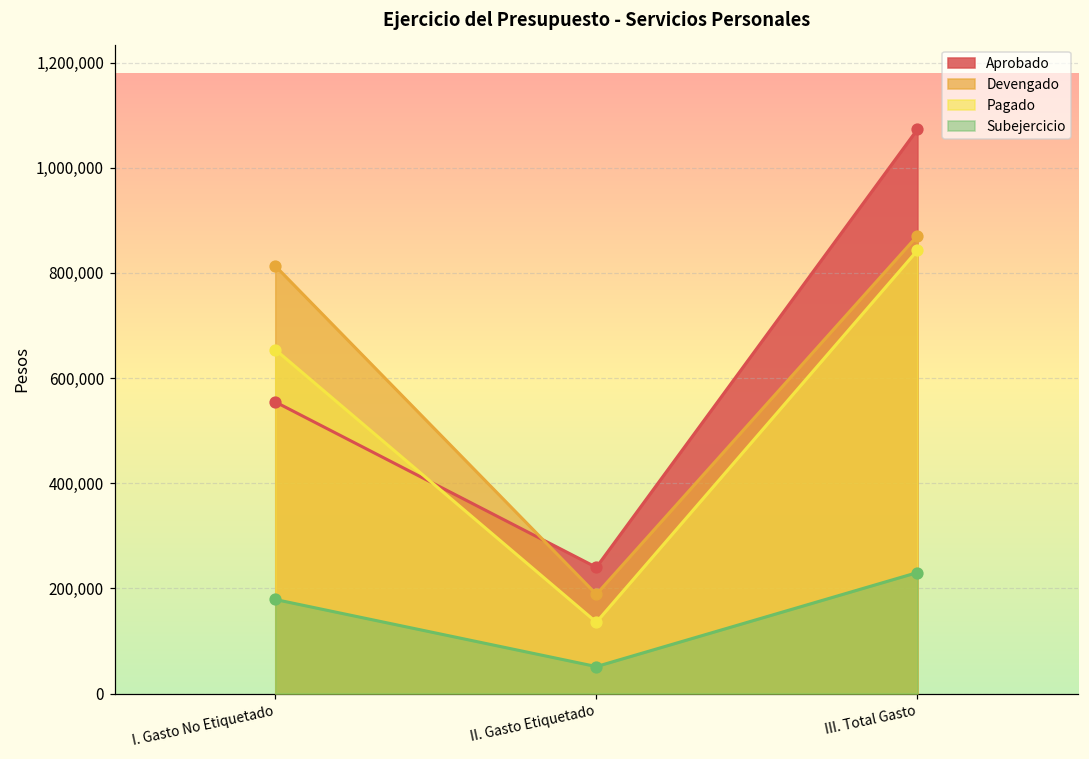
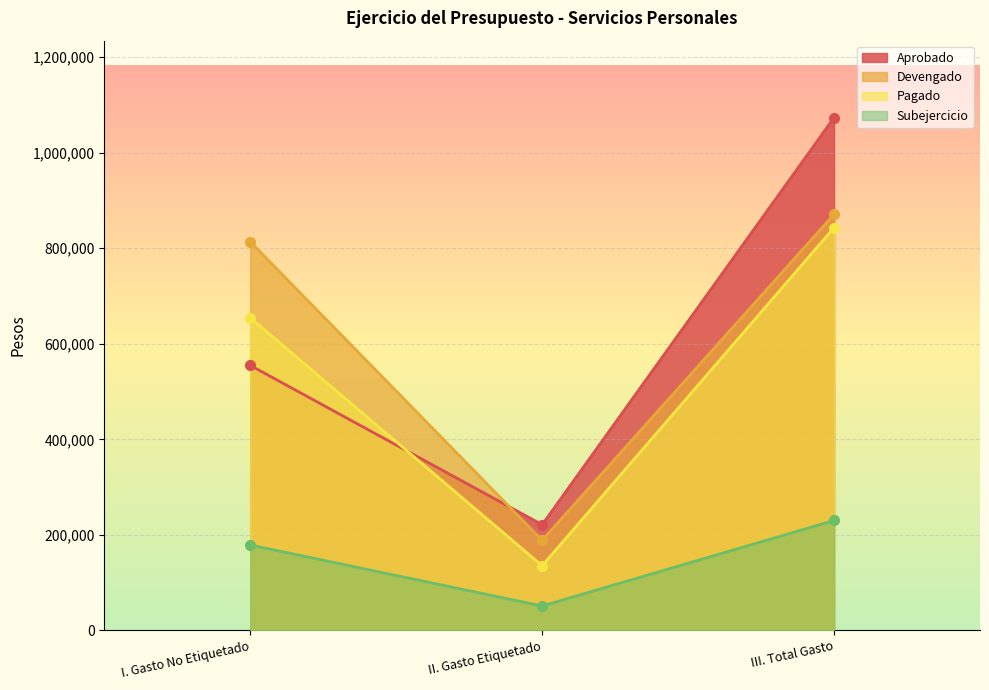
  {
    "Aprobado": {
      "I. Gasto No Etiquetado": "550,000",
-     "II. Gasto Etiquetado": "240,000",
+     "II. Gasto Etiquetado": "220,000",
      "III. Total Gasto": "1,070,000"
    },
    "Devengado": {
      "I. Gasto No Etiquetado": "810,000",
      "II. Gasto Etiquetado": "190,000",
      "III. Total Gasto": "870,000"
    },
    "Pagado": {
      "I. Gasto No Etiquetado": "650,000",
      "II. Gasto Etiquetado": "140,000",
      "III. Total Gasto": "840,000"
    },
    "Subejercicio": {
      "I. Gasto No Etiquetado": "180,000",
      "II. Gasto Etiquetado": "50,000",
      "III. Total Gasto": "230,000"
    }
  }
